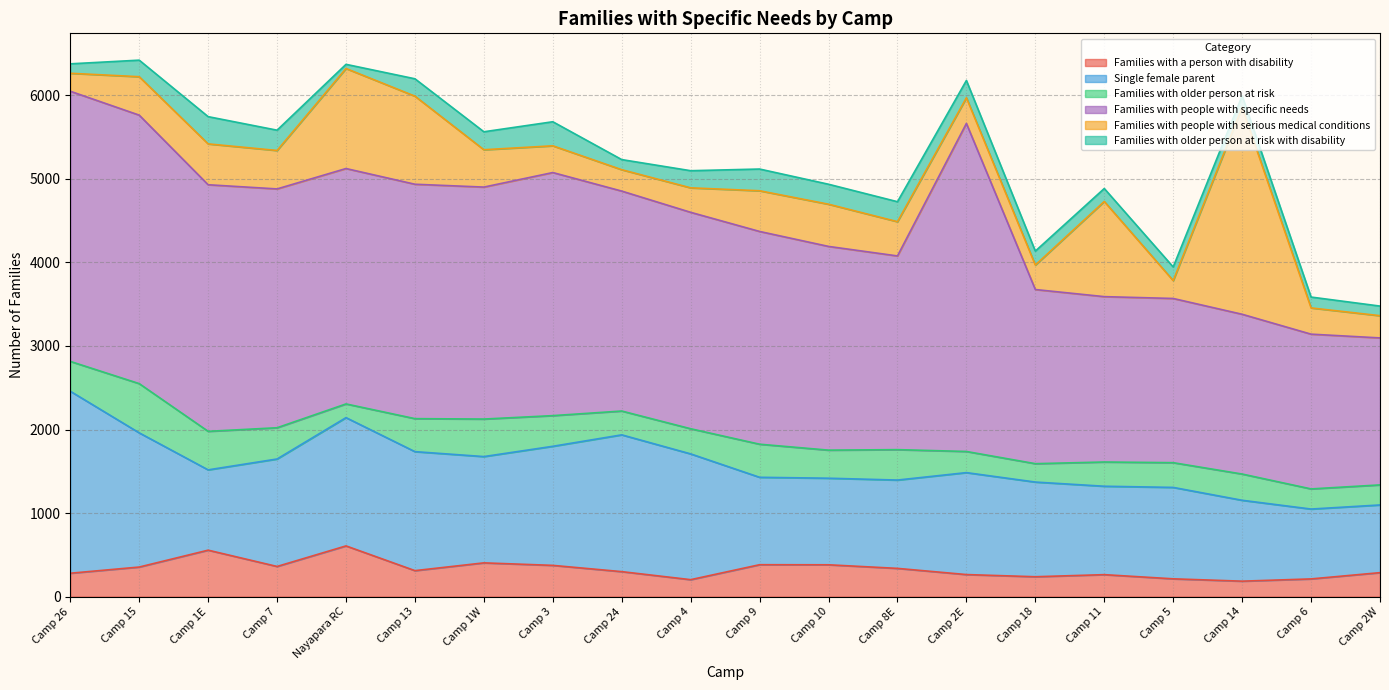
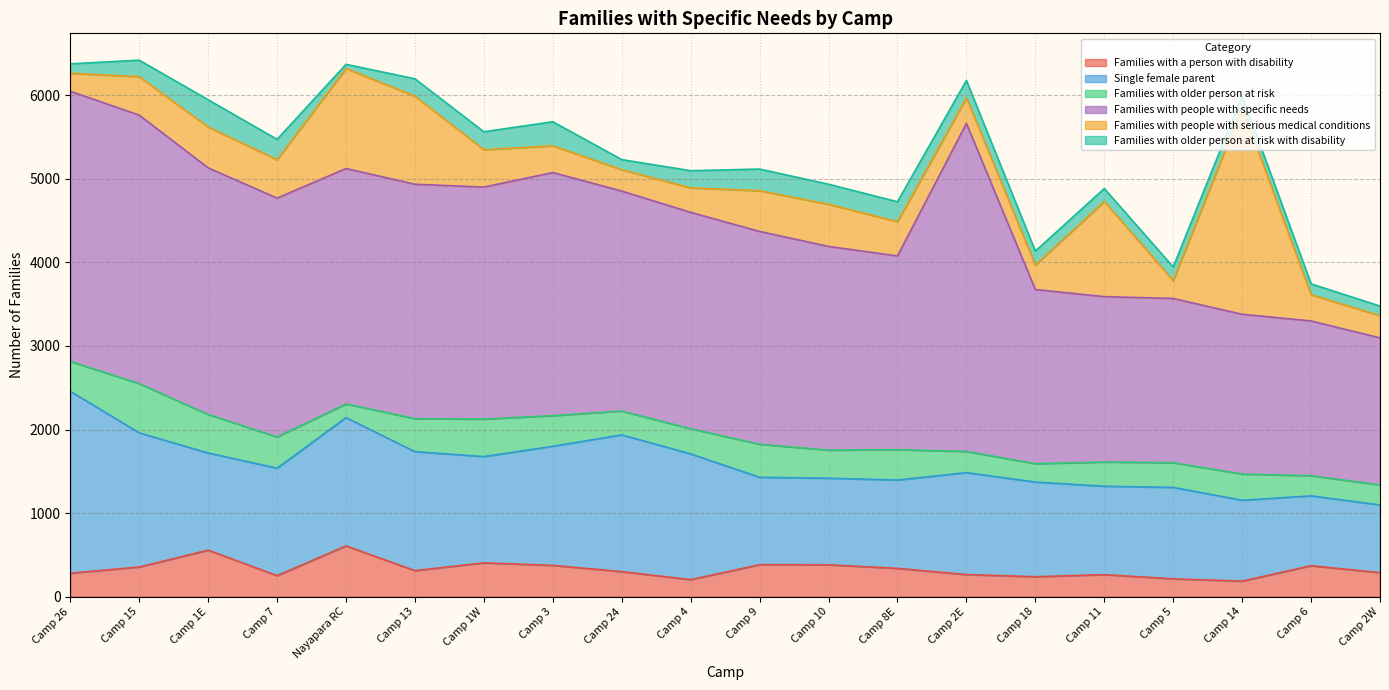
  {
    "Families with a person with disability": {
      "Camp 26": 300,
      "Camp 15": 400,
      "Camp 1E": 600,
-     "Camp 7": 400,
+     "Camp 7": 300,
      "Nayapara RC": 600,
      "Camp 13": 300,
      "Camp 1W": 400,
      "Camp 3": 400,
      "Camp 24": 300,
      "Camp 4": 200,
      "Camp 9": 400,
      "Camp 10": 400,
      "Camp 8E": 300,
      "Camp 2E": 300,
      "Camp 18": 200,
      "Camp 11": 300,
      "Camp 5": 200,
      "Camp 14": 200,
-     "Camp 6": 200,
+     "Camp 6": 400,
      "Camp 2W": 300
    },
    "Single female parent": {
      "Camp 26": 2200,
      "Camp 15": 1600,
-     "Camp 1E": 1000,
+     "Camp 1E": 1200,
      "Camp 7": 1300,
      "Nayapara RC": 1500,
      "Camp 13": 1400,
      "Camp 1W": 1300,
      "Camp 3": 1400,
      "Camp 24": 1600,
      "Camp 4": 1500,
      "Camp 9": 1000,
      "Camp 10": 1000,
      "Camp 8E": 1100,
      "Camp 2E": 1200,
      "Camp 18": 1100,
      "Camp 11": 1100,
      "Camp 5": 1100,
      "Camp 14": 1000,
      "Camp 6": 800,
      "Camp 2W": 800
    },
    "Families with people with specific needs": {
      "Camp 26": 3200,
      "Camp 15": 3200,
      "Camp 1E": 3000,
      "Camp 7": 2900,
      "Nayapara RC": 2800,
      "Camp 13": 2800,
      "Camp 1W": 2800,
      "Camp 3": 2900,
      "Camp 24": 2600,
      "Camp 4": 2600,
      "Camp 9": 2500,
      "Camp 10": 2400,
      "Camp 8E": 2300,
      "Camp 2E": 3900,
      "Camp 18": 2100,
      "Camp 11": 2000,
      "Camp 5": 2000,
      "Camp 14": 1900,
      "Camp 6": 1900,
      "Camp 2W": 1800
    },
    "Families with people with serious medical conditions": {
      "Camp 26": 200,
      "Camp 15": 500,
      "Camp 1E": 500,
      "Camp 7": 500,
      "Nayapara RC": 1200,
      "Camp 13": 1100,
      "Camp 1W": 400,
      "Camp 3": 300,
      "Camp 24": 300,
      "Camp 4": 300,
      "Camp 9": 500,
      "Camp 10": 500,
      "Camp 8E": 400,
      "Camp 2E": 300,
      "Camp 18": 300,
      "Camp 11": 1100,
      "Camp 5": 200,
      "Camp 6": 300,
      "Camp 2W": 300
    }
  }
